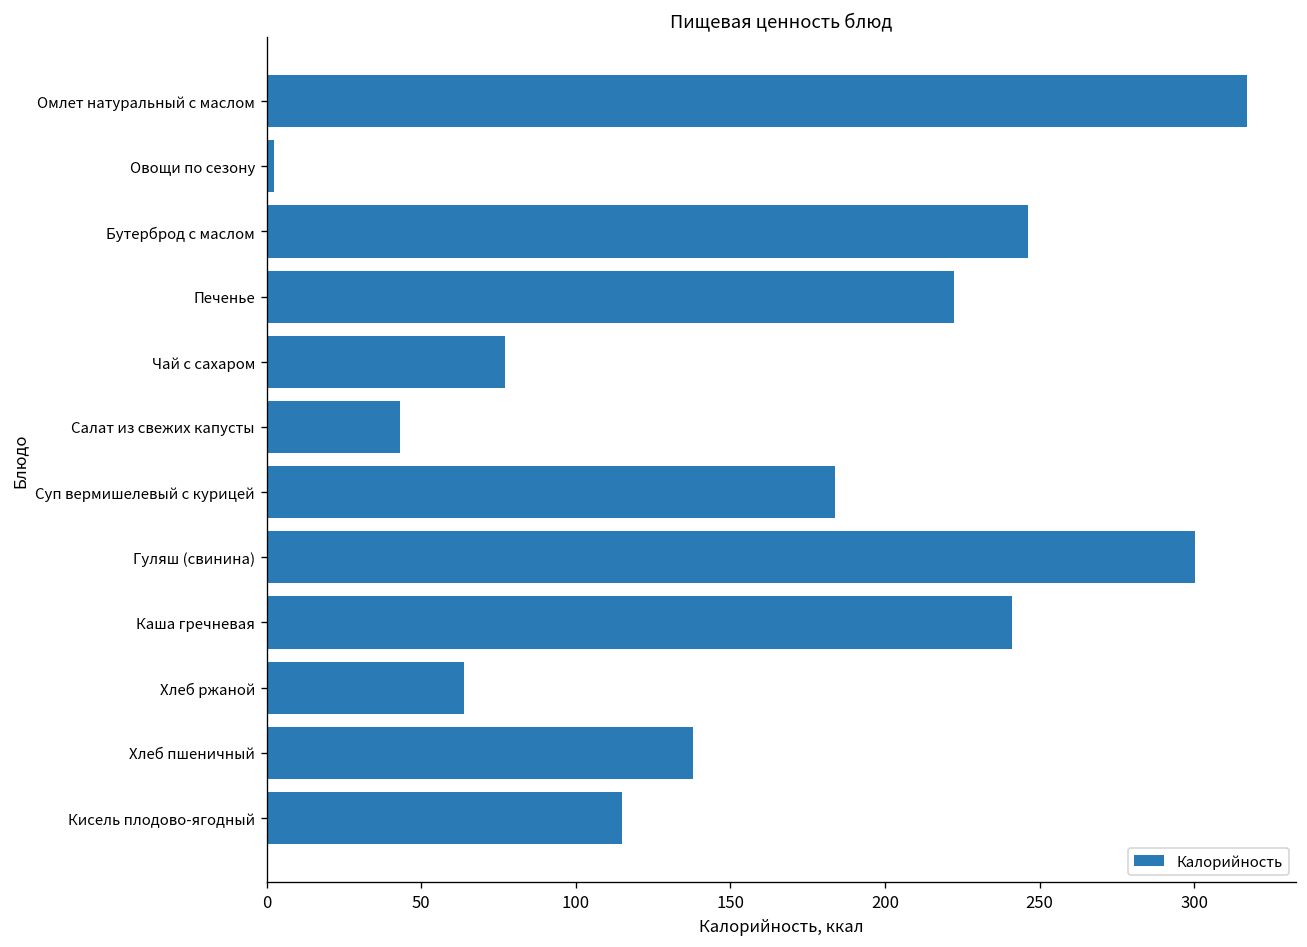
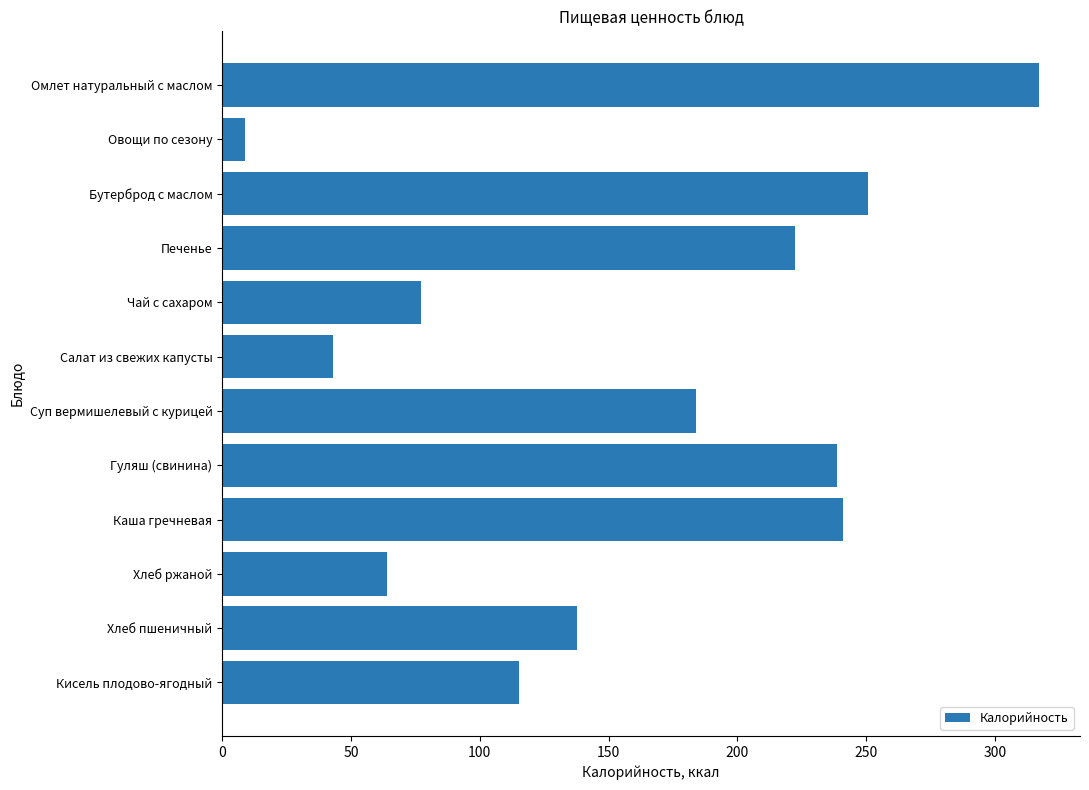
  {
    "Омлет натуральный с маслом": 317,
-   "Овощи по сезону": 2,
-   "Бутерброд с маслом": 246,
+   "Овощи по сезону": 9,
+   "Бутерброд с маслом": 251,
    "Печенье": 222,
    "Чай с сахаром": 77,
    "Салат из свежих капусты": 43,
    "Суп вермишелевый с курицей": 184,
-   "Гуляш (свинина)": 300,
+   "Гуляш (свинина)": 239,
    "Каша гречневая": 241,
    "Хлеб ржаной": 64,
    "Хлеб пшеничный": 138,
    "Кисель плодово-ягодный": 115
  }
